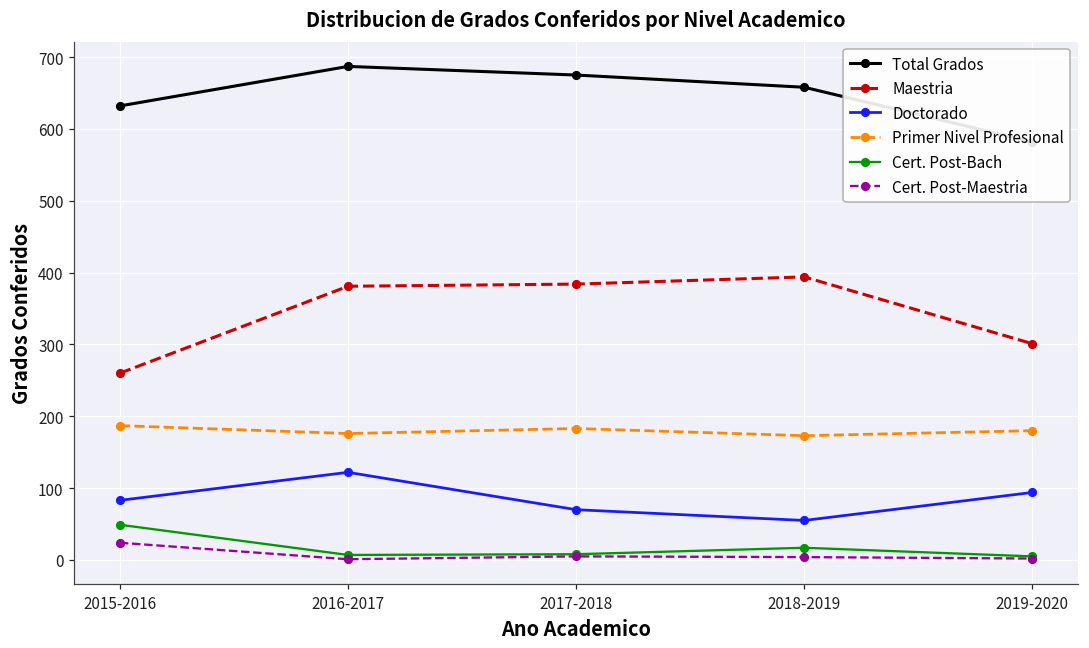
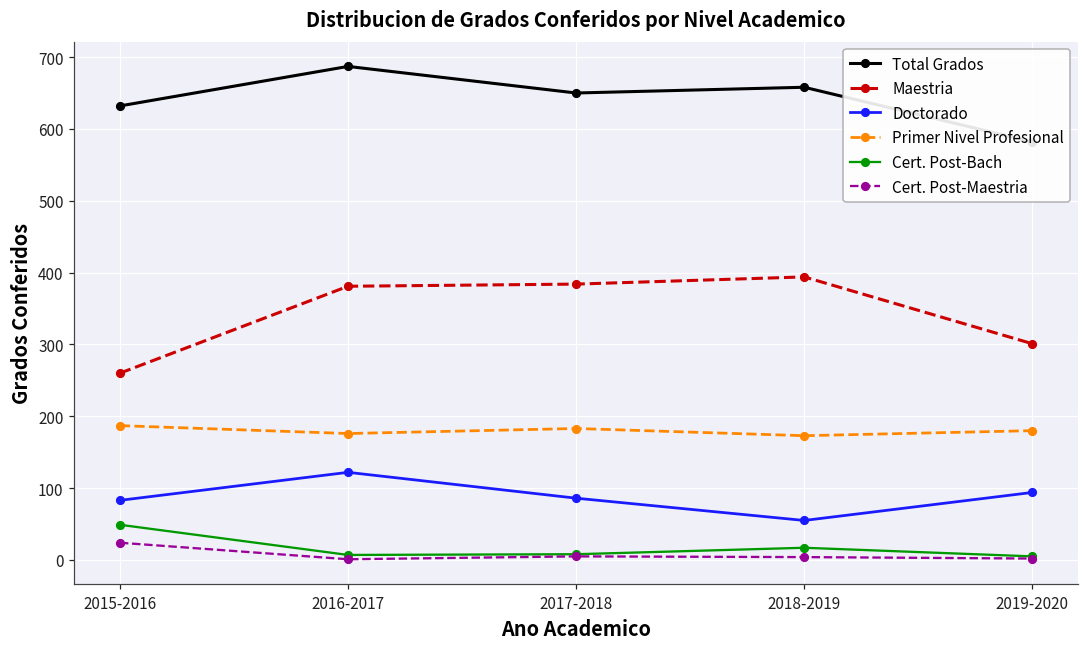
  {
    "Total Grados": {
      "2015-2016": 630,
      "2016-2017": 690,
-     "2017-2018": 680,
+     "2017-2018": 650,
      "2018-2019": 660
    },
    "Maestria": {
      "2015-2016": 260,
      "2016-2017": 380,
      "2017-2018": 380,
      "2018-2019": 390,
      "2019-2020": 300
    },
    "Doctorado": {
      "2015-2016": 80,
      "2016-2017": 120,
-     "2017-2018": 70,
+     "2017-2018": 90,
      "2018-2019": 60,
      "2019-2020": 90
    },
    "Primer Nivel Profesional": {
      "2015-2016": 190,
      "2016-2017": 180,
      "2017-2018": 180,
      "2018-2019": 170,
      "2019-2020": 180
    },
    "Cert. Post-Bach": {
      "2015-2016": 50,
      "2016-2017": 10,
      "2018-2019": 20
    },
    "Cert. Post-Maestria": {
      "2015-2016": 20,
      "2016-2017": 0,
      "2018-2019": 0
    }
  }
